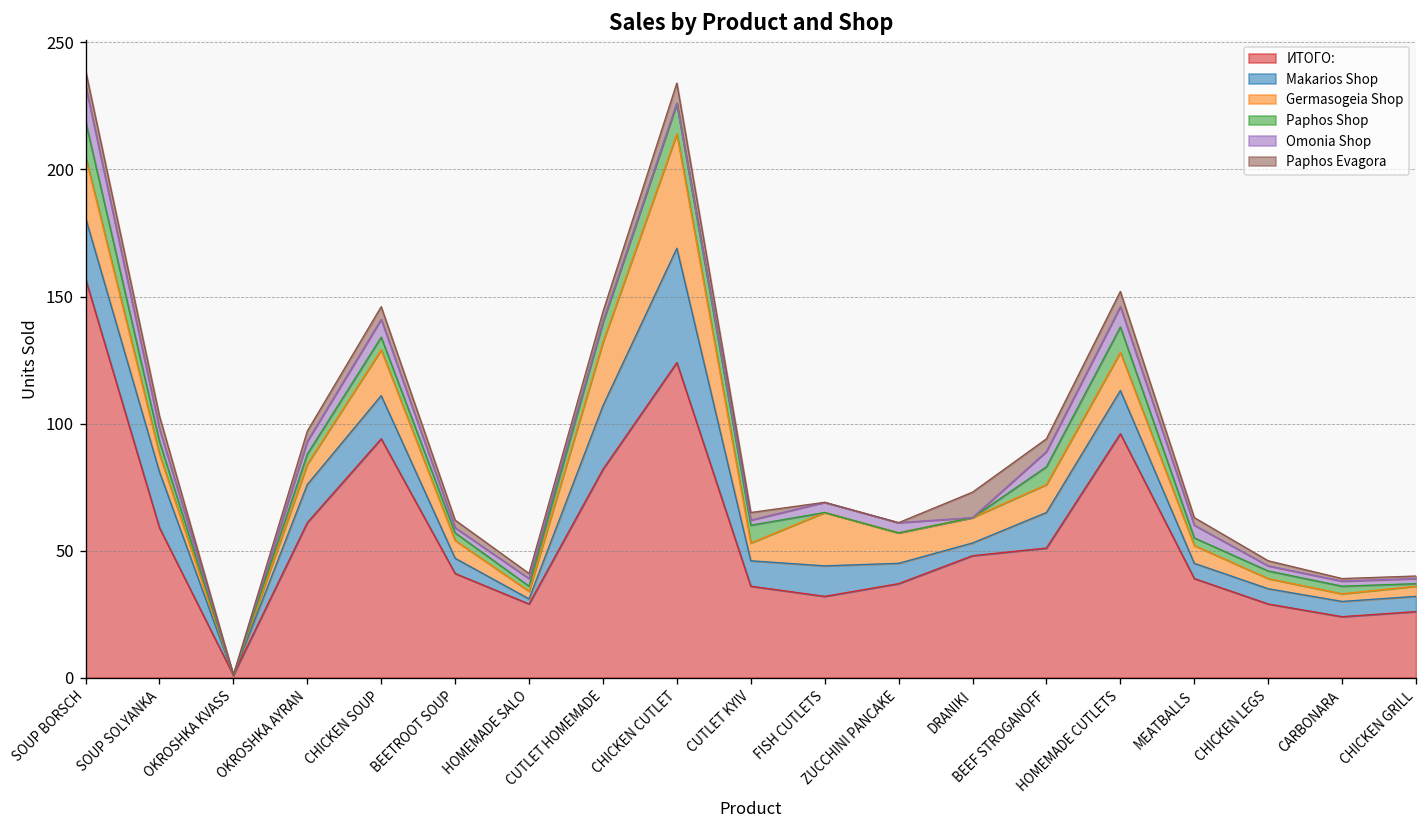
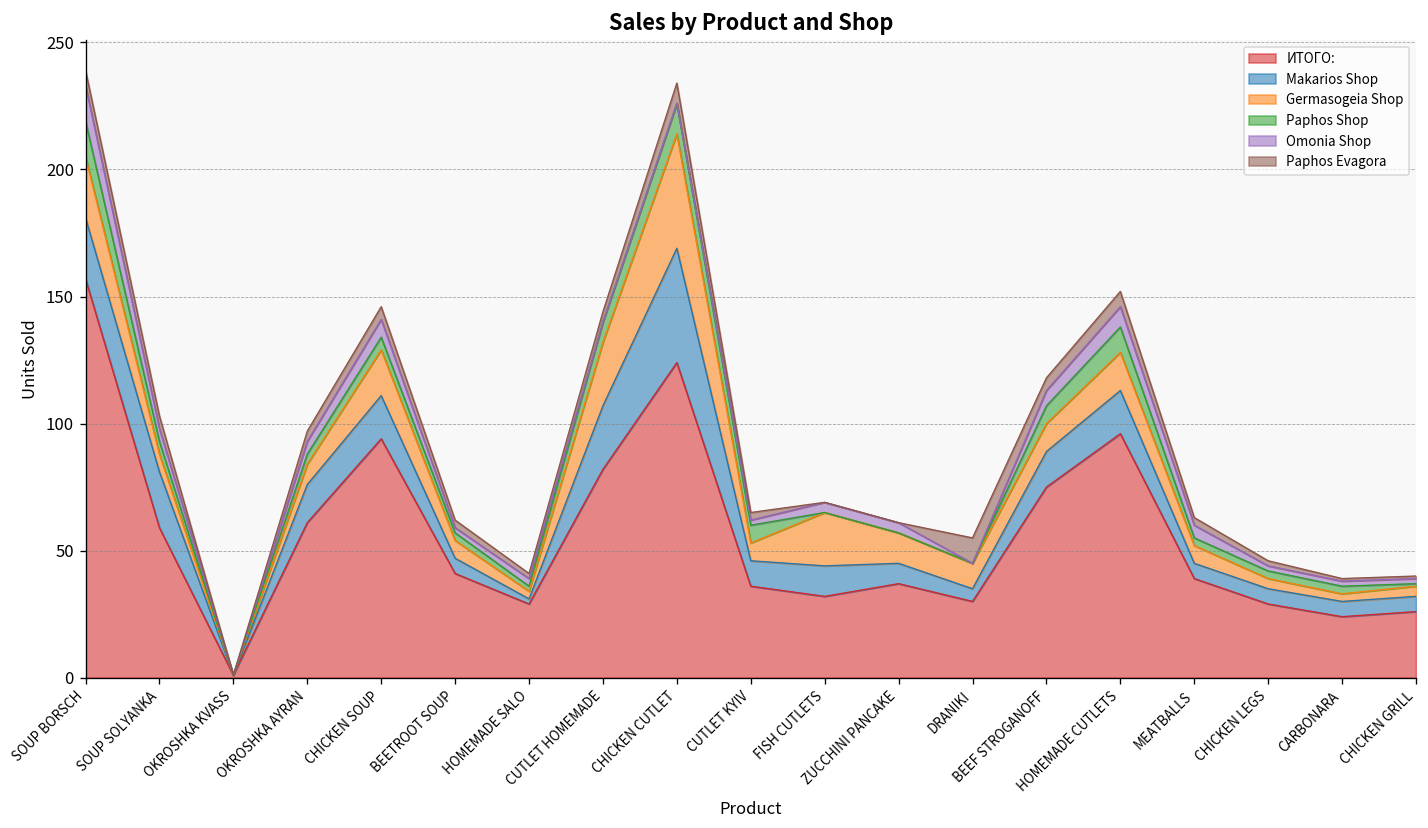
  {
    "ИТОГО:": {
      "SOUP BORSCH": 157,
      "SOUP SOLYANKA": 59,
      "OKROSHKA AYRAN": 61,
      "CHICKEN SOUP": 94,
      "BEETROOT SOUP": 41,
      "HOMEMADE SALO": 29,
      "CUTLET HOMEMADE": 82,
      "CHICKEN CUTLET": 124,
      "CUTLET KYIV": 36,
      "FISH CUTLETS": 32,
      "ZUCCHINI PANCAKE": 37,
-     "DRANIKI": 48,
-     "BEEF STROGANOFF": 51,
+     "DRANIKI": 30,
+     "BEEF STROGANOFF": 75,
      "HOMEMADE CUTLETS": 96,
      "MEATBALLS": 39,
      "CHICKEN LEGS": 29,
      "CARBONARA": 24,
      "CHICKEN GRILL": 26
    },
    "Makarios Shop": {
      "SOUP BORSCH": 24,
      "SOUP SOLYANKA": 22,
      "OKROSHKA AYRAN": 15,
      "CHICKEN SOUP": 17,
      "BEETROOT SOUP": 6,
      "HOMEMADE SALO": 2,
      "CUTLET HOMEMADE": 25,
      "CHICKEN CUTLET": 45,
      "CUTLET KYIV": 10,
      "FISH CUTLETS": 12,
      "ZUCCHINI PANCAKE": 8,
      "DRANIKI": 5,
      "BEEF STROGANOFF": 14,
      "HOMEMADE CUTLETS": 17,
      "MEATBALLS": 6,
      "CHICKEN LEGS": 6,
      "CARBONARA": 6,
      "CHICKEN GRILL": 6
    },
    "Germasogeia Shop": {
      "SOUP BORSCH": 24,
      "SOUP SOLYANKA": 7,
      "OKROSHKA AYRAN": 8,
      "CHICKEN SOUP": 18,
      "BEETROOT SOUP": 7,
      "HOMEMADE SALO": 3,
      "CUTLET HOMEMADE": 25,
      "CHICKEN CUTLET": 45,
      "CUTLET KYIV": 7,
      "BEEF STROGANOFF": 11,
      "HOMEMADE CUTLETS": 15,
      "MEATBALLS": 7,
      "CHICKEN LEGS": 4,
      "CARBONARA": 3
    },
    "Paphos Shop": {
      "SOUP BORSCH": 14,
      "SOUP SOLYANKA": 5,
      "OKROSHKA AYRAN": 4,
      "CHICKEN SOUP": 5,
      "BEETROOT SOUP": 3,
      "HOMEMADE SALO": 2,
      "CUTLET KYIV": 7,
      "BEEF STROGANOFF": 7,
      "HOMEMADE CUTLETS": 10,
      "MEATBALLS": 3,
      "CHICKEN LEGS": 3,
      "CARBONARA": 3
    },
    "Omonia Shop": {
      "SOUP BORSCH": 14,
      "SOUP SOLYANKA": 5,
      "OKROSHKA AYRAN": 5,
      "CHICKEN SOUP": 7,
      "BEETROOT SOUP": 2,
      "HOMEMADE SALO": 3,
      "CUTLET KYIV": 2,
      "BEEF STROGANOFF": 6,
      "HOMEMADE CUTLETS": 8,
      "MEATBALLS": 5,
      "CHICKEN LEGS": 2
    },
    "Paphos Evagora": {
      "SOUP BORSCH": 6,
      "SOUP SOLYANKA": 5,
      "OKROSHKA AYRAN": 4,
      "CHICKEN SOUP": 5,
      "BEETROOT SOUP": 3,
      "HOMEMADE SALO": 2,
      "CUTLET HOMEMADE": 4,
      "CHICKEN CUTLET": 8,
      "CUTLET KYIV": 3,
      "DRANIKI": 10,
      "BEEF STROGANOFF": 5,
      "HOMEMADE CUTLETS": 6,
      "MEATBALLS": 3,
      "CHICKEN LEGS": 2
    }
  }
